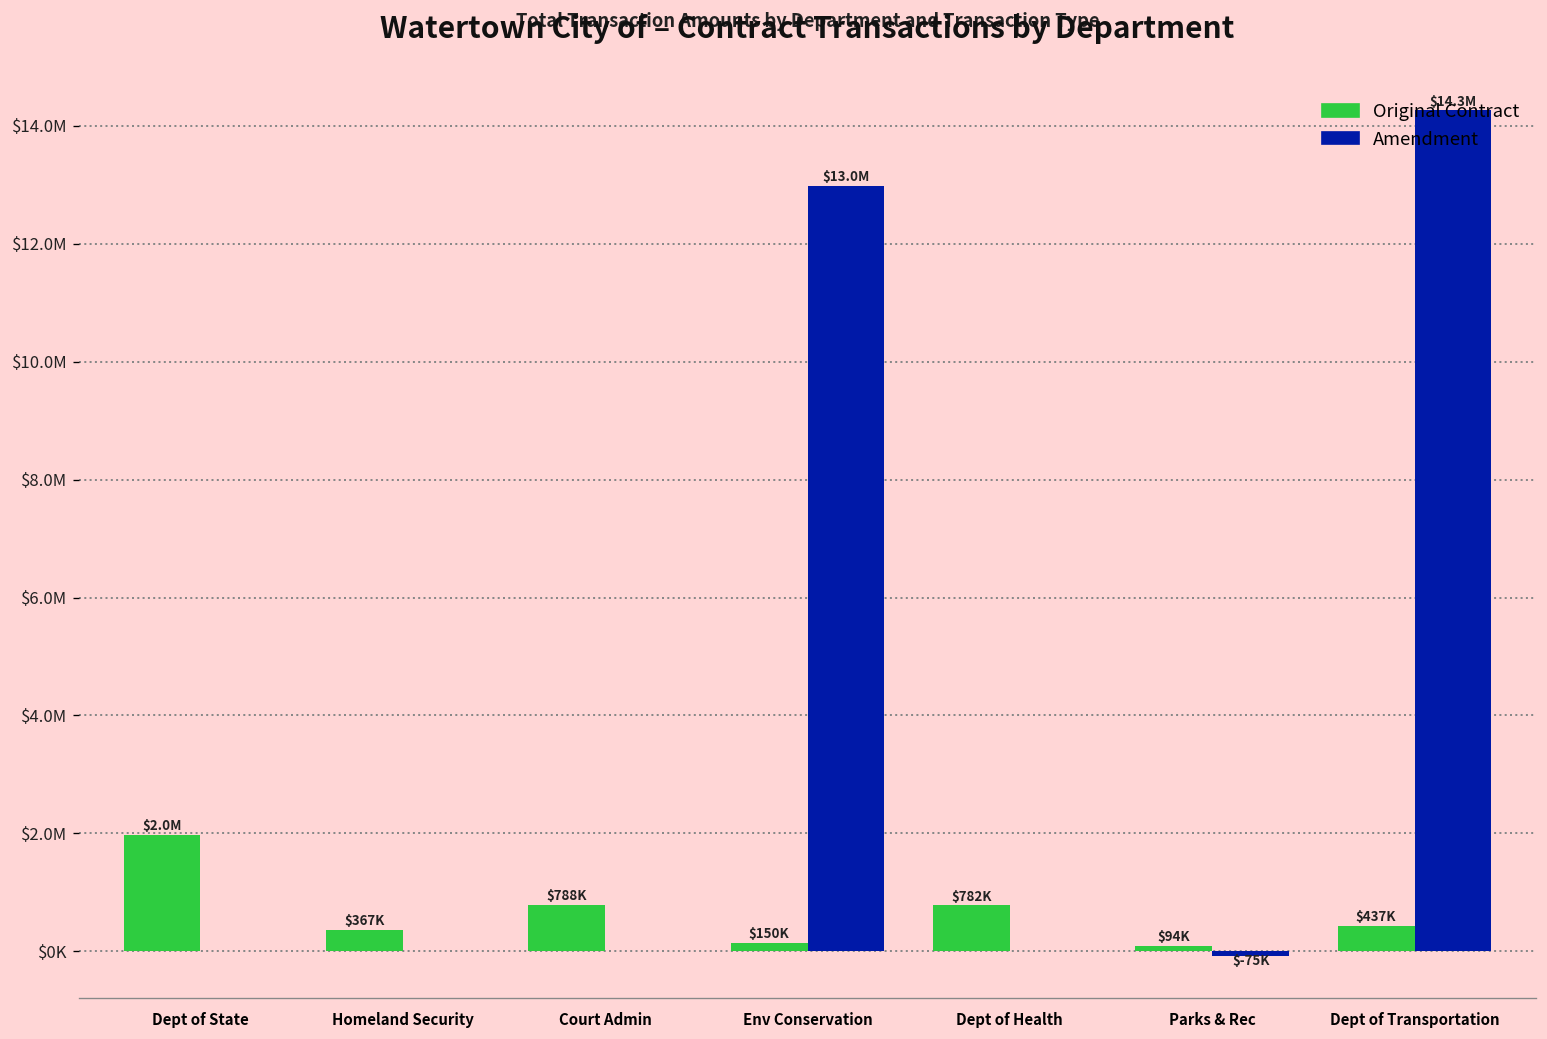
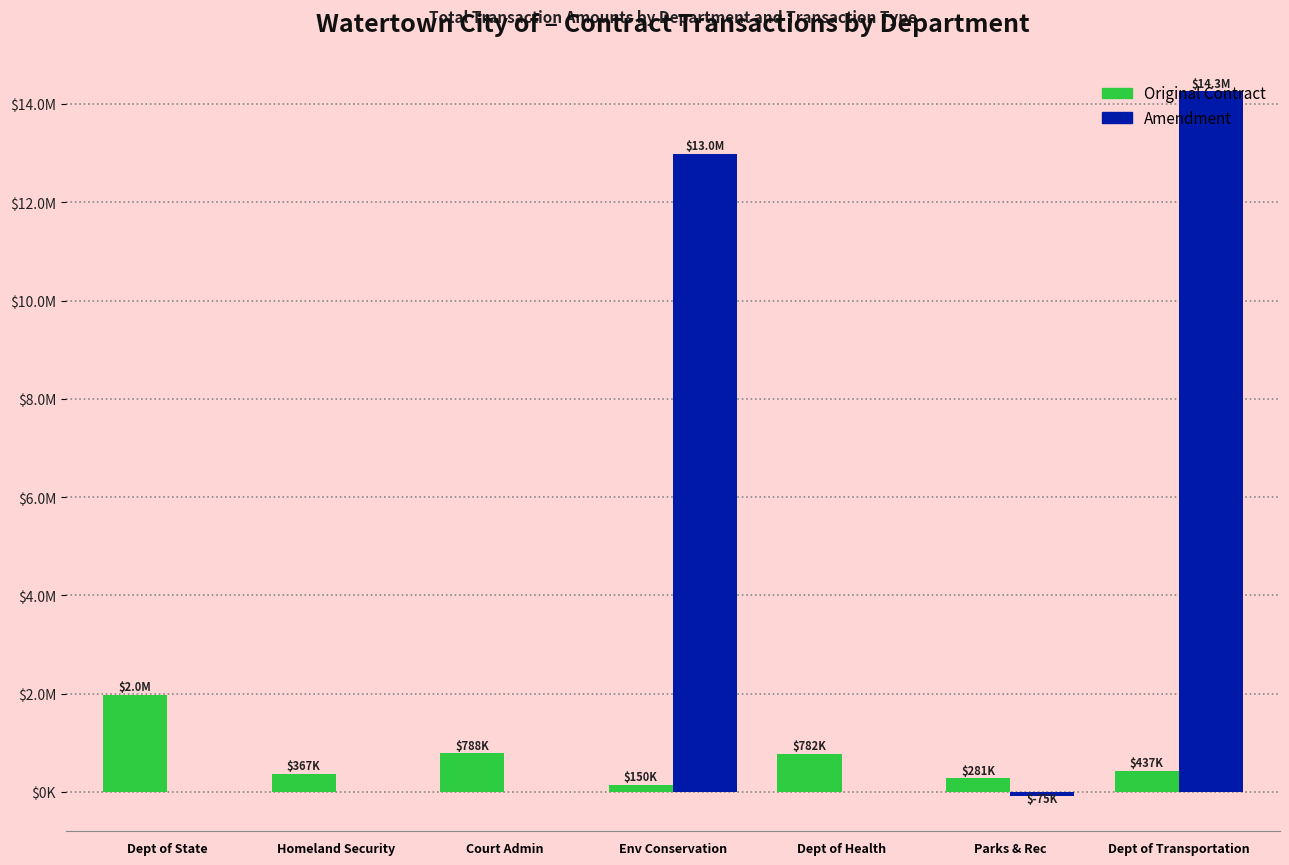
  {
    "Original Contract": {
      "Dept of State": "$2.0M",
      "Homeland Security": "$367K",
      "Court Admin": "$788K",
      "Env Conservation": "$150K",
      "Dept of Health": "$782K",
-     "Parks & Rec": "$94K",
+     "Parks & Rec": "$281K",
      "Dept of Transportation": "$437K"
    },
    "Amendment": {
      "Env Conservation": "$13.0M",
      "Parks & Rec": "$-75K",
      "Dept of Transportation": "$14.3M"
    }
  }
